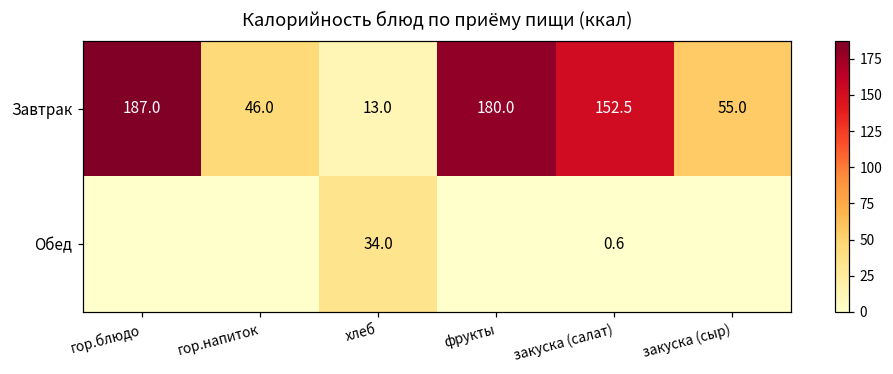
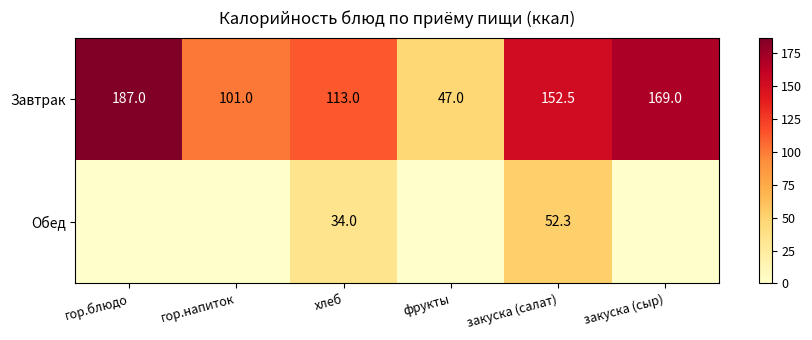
  {
    "Завтрак": {
      "гор.блюдо": 187.0,
-     "гор.напиток": 46.0,
-     "хлеб": 13.0,
-     "фрукты": 180.0,
+     "гор.напиток": 101.0,
+     "хлеб": 113.0,
+     "фрукты": 47.0,
      "закуска (салат)": 152.5,
-     "закуска (сыр)": 55.0
+     "закуска (сыр)": 169.0
    },
    "Обед": {
      "хлеб": 34.0,
-     "закуска (салат)": 0.6
+     "закуска (салат)": 52.3
    }
  }
